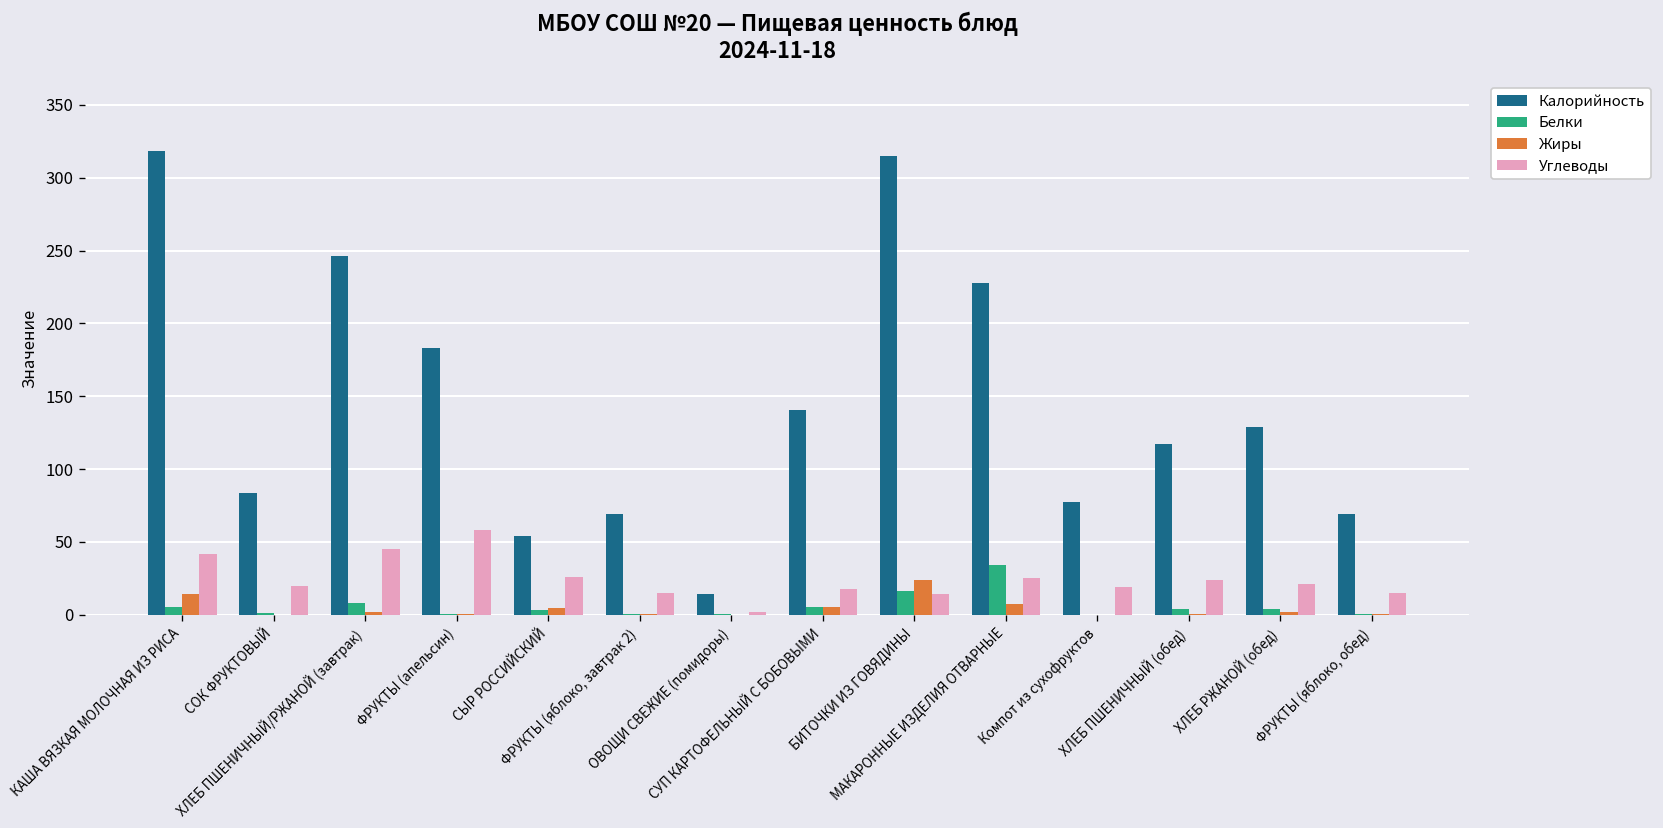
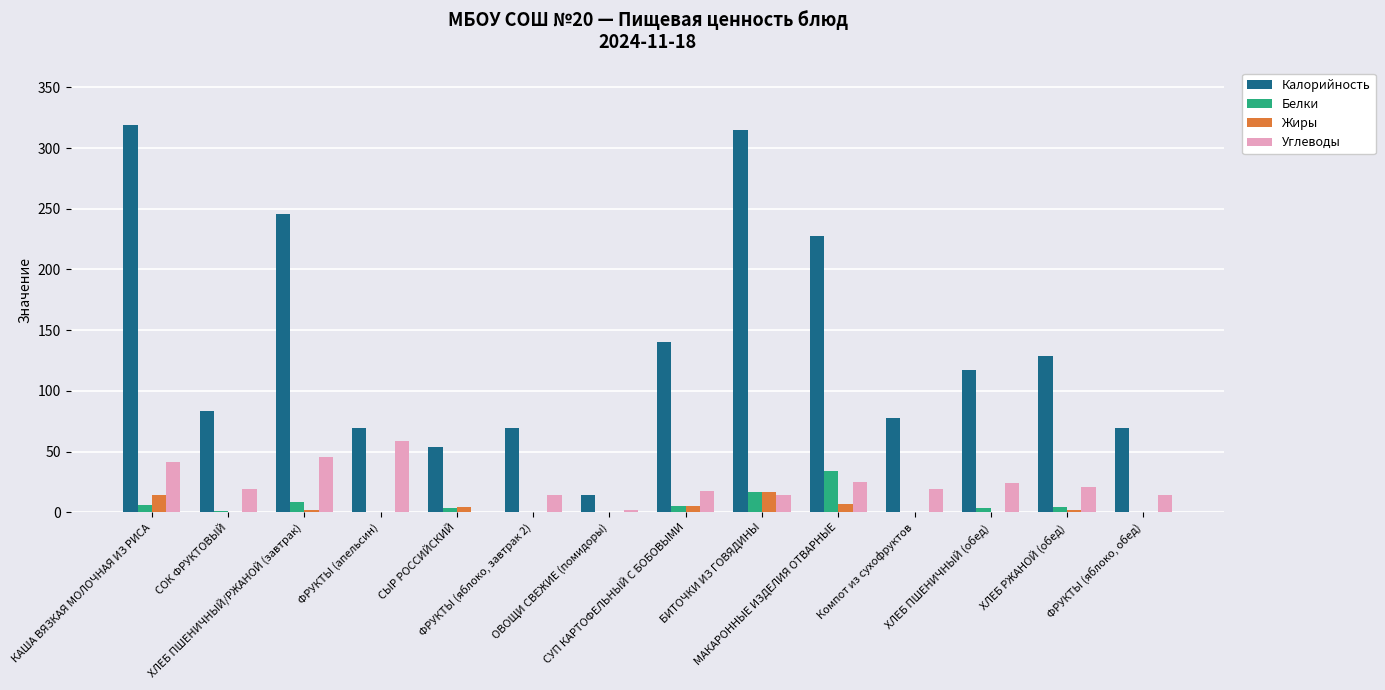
  {
    "Калорийность": {
      "КАША ВЯЗКАЯ МОЛОЧНАЯ ИЗ РИСА": 319,
      "СОК ФРУКТОВЫЙ": 83,
      "ХЛЕБ ПШЕНИЧНЫЙ/РЖАНОЙ (завтрак)": 246,
-     "ФРУКТЫ (апельсин)": 183,
+     "ФРУКТЫ (апельсин)": 70,
      "СЫР РОССИЙСКИЙ": 54,
      "ФРУКТЫ (яблоко, завтрак 2)": 70,
      "ОВОЩИ СВЕЖИЕ (помидоры)": 14,
      "СУП КАРТОФЕЛЬНЫЙ С БОБОВЫМИ": 141,
      "БИТОЧКИ ИЗ ГОВЯДИНЫ": 315,
      "МАКАРОННЫЕ ИЗДЕЛИЯ ОТВАРНЫЕ": 228,
      "Компот из сухофруктов": 77,
      "ХЛЕБ ПШЕНИЧНЫЙ (обед)": 117,
      "ХЛЕБ РЖАНОЙ (обед)": 129,
      "ФРУКТЫ (яблоко, обед)": 70
    },
    "Белки": {
      "КАША ВЯЗКАЯ МОЛОЧНАЯ ИЗ РИСА": 6,
      "ХЛЕБ ПШЕНИЧНЫЙ/РЖАНОЙ (завтрак)": 8,
      "СЫР РОССИЙСКИЙ": 4,
      "СУП КАРТОФЕЛЬНЫЙ С БОБОВЫМИ": 6,
      "БИТОЧКИ ИЗ ГОВЯДИНЫ": 17,
      "МАКАРОННЫЕ ИЗДЕЛИЯ ОТВАРНЫЕ": 34,
      "Компот из сухофруктов": 0,
      "ХЛЕБ ПШЕНИЧНЫЙ (обед)": 4,
      "ХЛЕБ РЖАНОЙ (обед)": 4
    },
    "Жиры": {
      "КАША ВЯЗКАЯ МОЛОЧНАЯ ИЗ РИСА": 14,
      "ХЛЕБ ПШЕНИЧНЫЙ/РЖАНОЙ (завтрак)": 2,
      "СЫР РОССИЙСКИЙ": 4,
      "СУП КАРТОФЕЛЬНЫЙ С БОБОВЫМИ": 5,
-     "БИТОЧКИ ИЗ ГОВЯДИНЫ": 24,
+     "БИТОЧКИ ИЗ ГОВЯДИНЫ": 16,
      "МАКАРОННЫЕ ИЗДЕЛИЯ ОТВАРНЫЕ": 7,
      "Компот из сухофруктов": 0
    },
    "Углеводы": {
      "КАША ВЯЗКАЯ МОЛОЧНАЯ ИЗ РИСА": 42,
      "СОК ФРУКТОВЫЙ": 20,
      "ХЛЕБ ПШЕНИЧНЫЙ/РЖАНОЙ (завтрак)": 45,
      "ФРУКТЫ (апельсин)": 59,
-     "СЫР РОССИЙСКИЙ": 26,
+     "СЫР РОССИЙСКИЙ": 0,
      "ФРУКТЫ (яблоко, завтрак 2)": 15,
      "ОВОЩИ СВЕЖИЕ (помидоры)": 2,
      "СУП КАРТОФЕЛЬНЫЙ С БОБОВЫМИ": 18,
      "БИТОЧКИ ИЗ ГОВЯДИНЫ": 14,
      "МАКАРОННЫЕ ИЗДЕЛИЯ ОТВАРНЫЕ": 25,
      "Компот из сухофруктов": 19,
      "ХЛЕБ ПШЕНИЧНЫЙ (обед)": 24,
      "ХЛЕБ РЖАНОЙ (обед)": 21,
      "ФРУКТЫ (яблоко, обед)": 15
    }
  }
